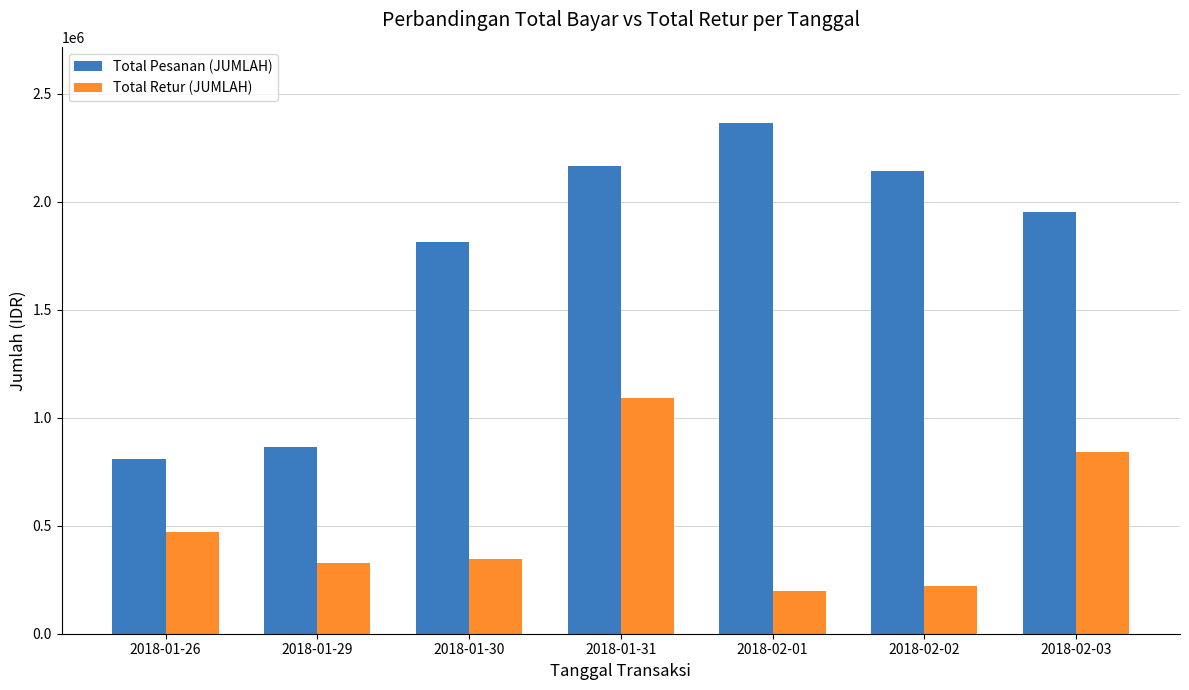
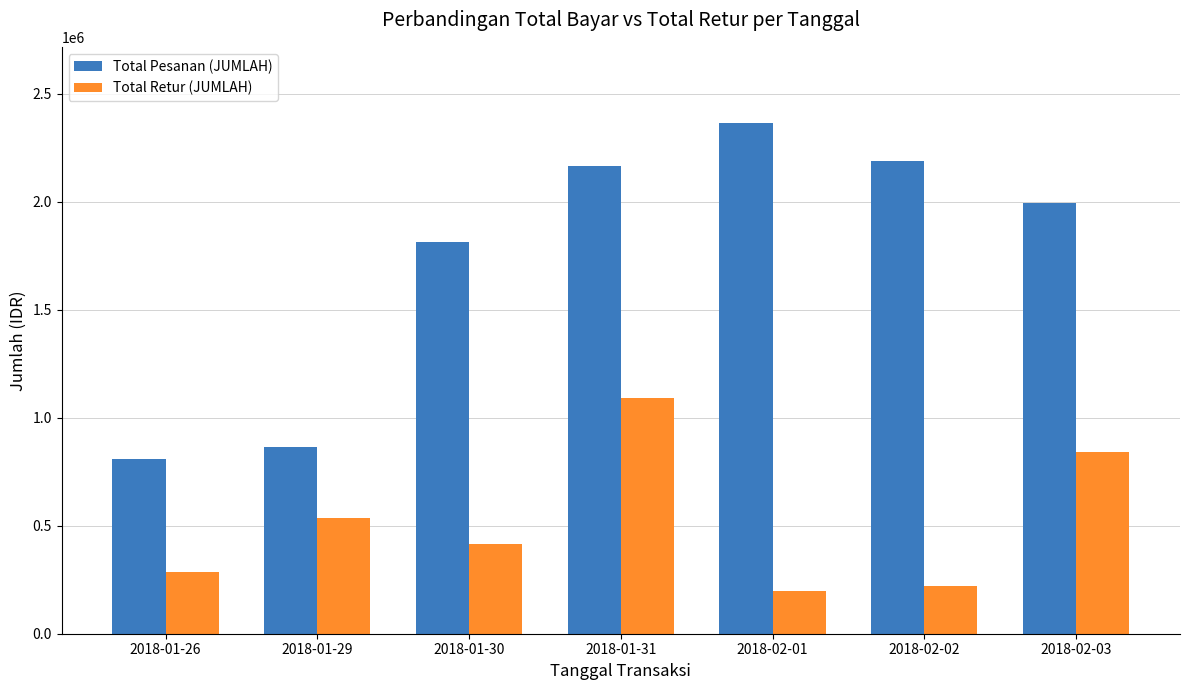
  {
    "Total Pesanan (JUMLAH)": {
      "2018-01-26": 810000,
      "2018-01-29": 870000,
      "2018-01-30": 1810000,
      "2018-01-31": 2170000,
      "2018-02-01": 2360000,
-     "2018-02-02": 2140000,
-     "2018-02-03": 1950000
+     "2018-02-02": 2190000,
+     "2018-02-03": 1990000
    },
    "Total Retur (JUMLAH)": {
-     "2018-01-26": 470000,
-     "2018-01-29": 330000,
-     "2018-01-30": 350000,
+     "2018-01-26": 290000,
+     "2018-01-29": 540000,
+     "2018-01-30": 420000,
      "2018-01-31": 1090000,
      "2018-02-01": 200000,
      "2018-02-02": 220000,
      "2018-02-03": 840000
    }
  }
